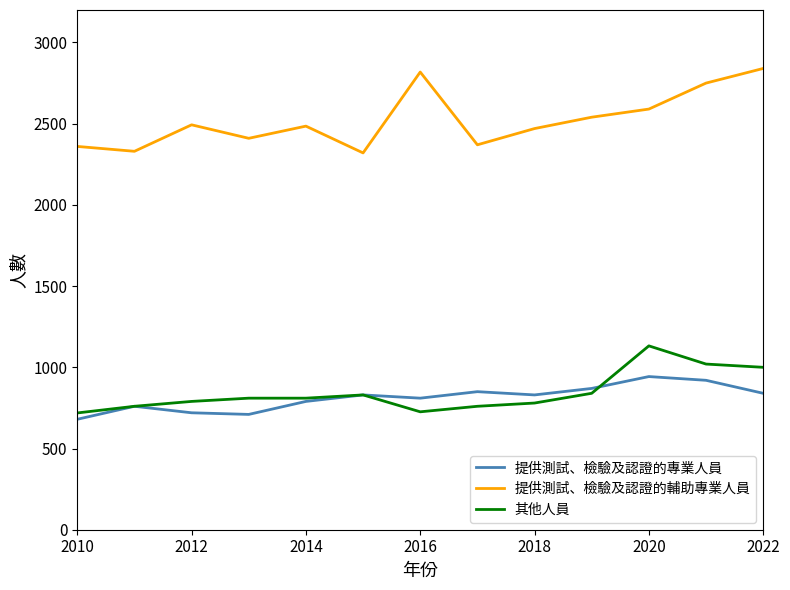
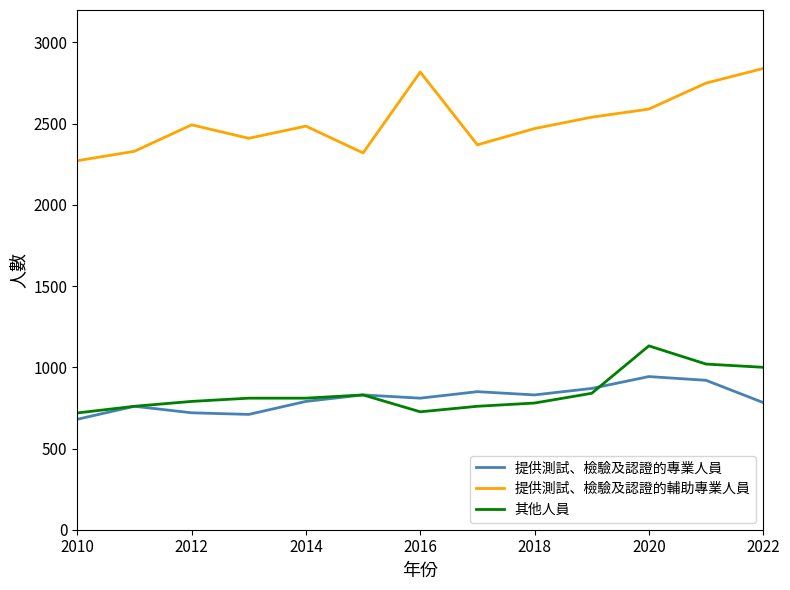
  {
    "提供測試、檢驗及認證的專業人員": {
      "2010": 680,
      "2012": 720,
      "2014": 790,
      "2016": 810,
      "2018": 830,
      "2020": 940,
-     "2022": 840
+     "2022": 780
    },
    "提供測試、檢驗及認證的輔助專業人員": {
-     "2010": 2360,
+     "2010": 2270,
      "2012": 2490,
      "2014": 2490,
      "2016": 2820,
      "2018": 2470,
      "2020": 2590,
      "2022": 2840
    },
    "其他人員": {
      "2010": 720,
      "2012": 790,
      "2014": 810,
      "2016": 730,
      "2018": 780,
      "2020": 1130,
      "2022": 1000
    }
  }
